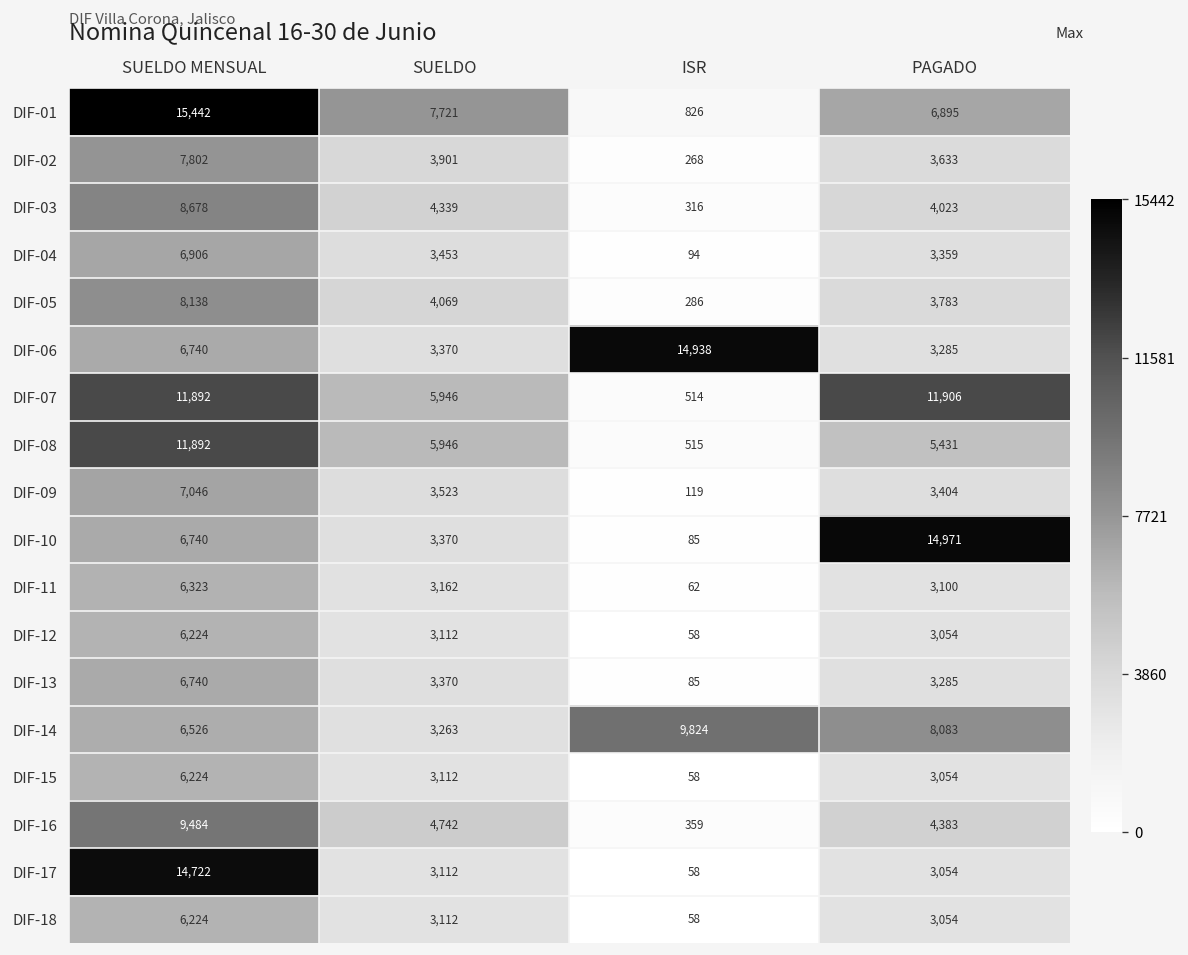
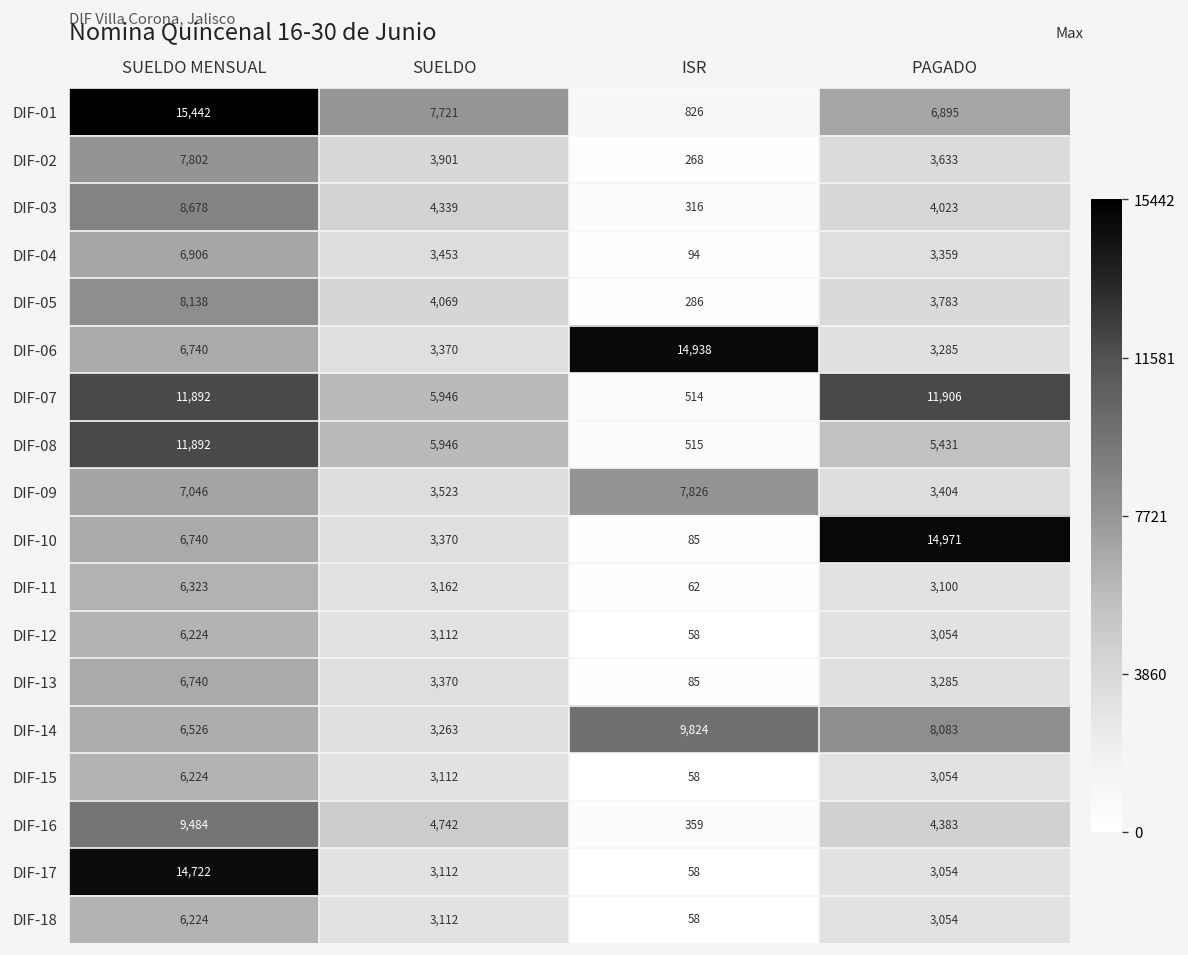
  {
    "DIF-01": {
      "SUELDO MENSUAL": "15,442",
      "SUELDO": "7,721",
      "ISR": "826",
      "PAGADO": "6,895"
    },
    "DIF-02": {
      "SUELDO MENSUAL": "7,802",
      "SUELDO": "3,901",
      "ISR": "268",
      "PAGADO": "3,633"
    },
    "DIF-03": {
      "SUELDO MENSUAL": "8,678",
      "SUELDO": "4,339",
      "ISR": "316",
      "PAGADO": "4,023"
    },
    "DIF-04": {
      "SUELDO MENSUAL": "6,906",
      "SUELDO": "3,453",
      "ISR": "94",
      "PAGADO": "3,359"
    },
    "DIF-05": {
      "SUELDO MENSUAL": "8,138",
      "SUELDO": "4,069",
      "ISR": "286",
      "PAGADO": "3,783"
    },
    "DIF-06": {
      "SUELDO MENSUAL": "6,740",
      "SUELDO": "3,370",
      "ISR": "14,938",
      "PAGADO": "3,285"
    },
    "DIF-07": {
      "SUELDO MENSUAL": "11,892",
      "SUELDO": "5,946",
      "ISR": "514",
      "PAGADO": "11,906"
    },
    "DIF-08": {
      "SUELDO MENSUAL": "11,892",
      "SUELDO": "5,946",
      "ISR": "515",
      "PAGADO": "5,431"
    },
    "DIF-09": {
      "SUELDO MENSUAL": "7,046",
      "SUELDO": "3,523",
-     "ISR": "119",
+     "ISR": "7,826",
      "PAGADO": "3,404"
    },
    "DIF-10": {
      "SUELDO MENSUAL": "6,740",
      "SUELDO": "3,370",
      "ISR": "85",
      "PAGADO": "14,971"
    },
    "DIF-11": {
      "SUELDO MENSUAL": "6,323",
      "SUELDO": "3,162",
      "ISR": "62",
      "PAGADO": "3,100"
    },
    "DIF-12": {
      "SUELDO MENSUAL": "6,224",
      "SUELDO": "3,112",
      "ISR": "58",
      "PAGADO": "3,054"
    },
    "DIF-13": {
      "SUELDO MENSUAL": "6,740",
      "SUELDO": "3,370",
      "ISR": "85",
      "PAGADO": "3,285"
    },
    "DIF-14": {
      "SUELDO MENSUAL": "6,526",
      "SUELDO": "3,263",
      "ISR": "9,824",
      "PAGADO": "8,083"
    },
    "DIF-15": {
      "SUELDO MENSUAL": "6,224",
      "SUELDO": "3,112",
      "ISR": "58",
      "PAGADO": "3,054"
    },
    "DIF-16": {
      "SUELDO MENSUAL": "9,484",
      "SUELDO": "4,742",
      "ISR": "359",
      "PAGADO": "4,383"
    },
    "DIF-17": {
      "SUELDO MENSUAL": "14,722",
      "SUELDO": "3,112",
      "ISR": "58",
      "PAGADO": "3,054"
    },
    "DIF-18": {
      "SUELDO MENSUAL": "6,224",
      "SUELDO": "3,112",
      "ISR": "58",
      "PAGADO": "3,054"
    }
  }
